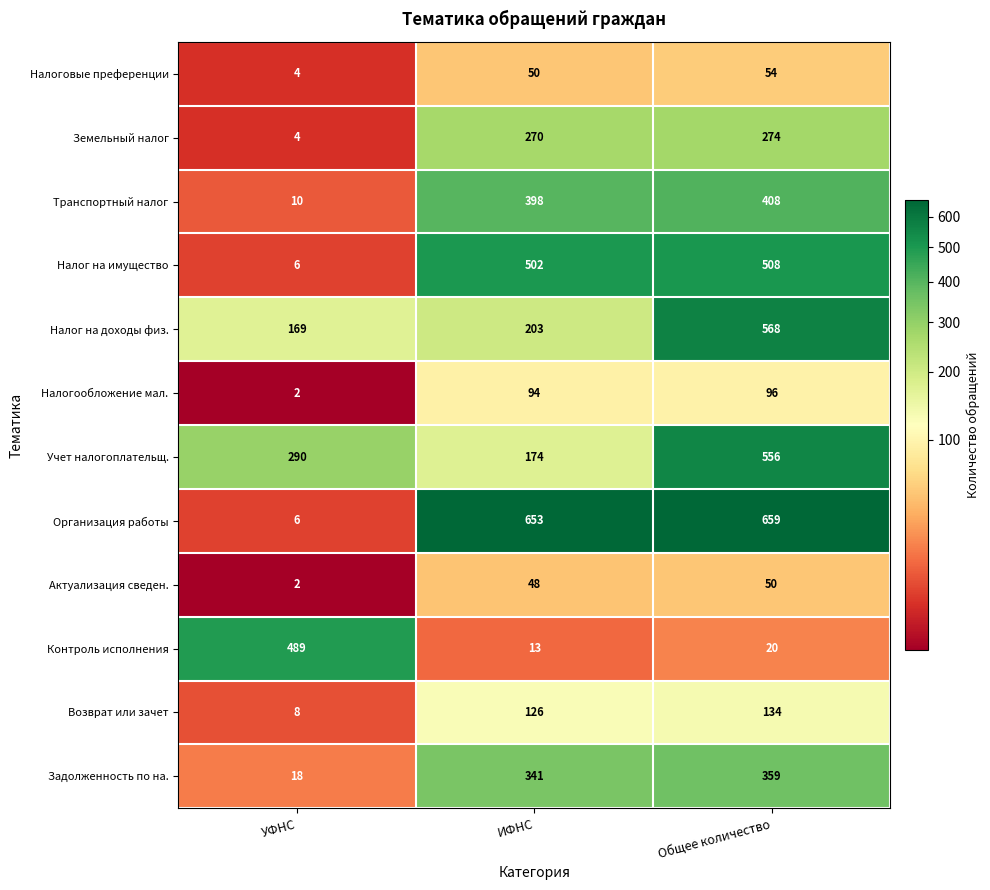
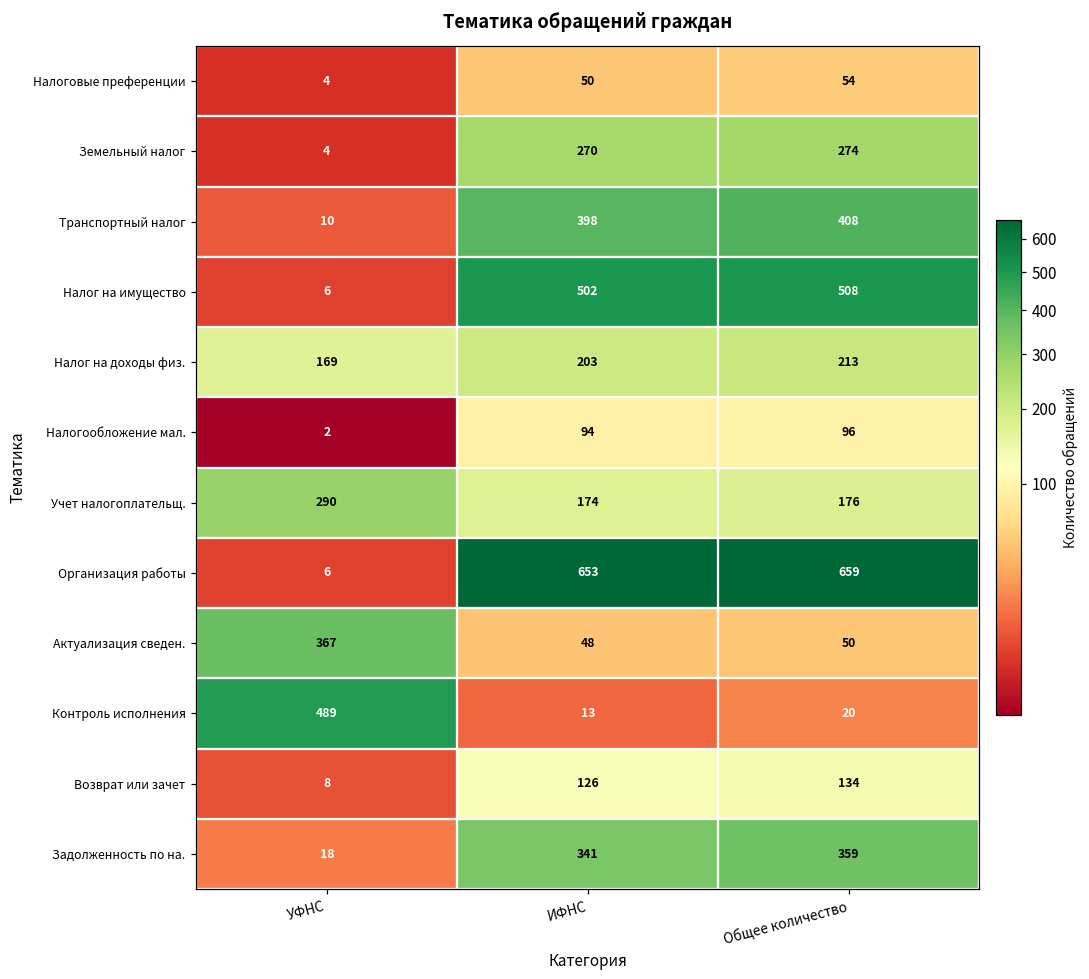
  {
    "Налоговые преференции": {
      "УФНС": 4,
      "ИФНС": 50,
      "Общее количество": 54
    },
    "Земельный налог": {
      "УФНС": 4,
      "ИФНС": 270,
      "Общее количество": 274
    },
    "Транспортный налог": {
      "УФНС": 10,
      "ИФНС": 398,
      "Общее количество": 408
    },
    "Налог на имущество": {
      "УФНС": 6,
      "ИФНС": 502,
      "Общее количество": 508
    },
    "Налог на доходы физ.": {
      "УФНС": 169,
      "ИФНС": 203,
-     "Общее количество": 568
+     "Общее количество": 213
    },
    "Налогообложение мал.": {
      "УФНС": 2,
      "ИФНС": 94,
      "Общее количество": 96
    },
    "Учет налогоплательщ.": {
      "УФНС": 290,
      "ИФНС": 174,
-     "Общее количество": 556
+     "Общее количество": 176
    },
    "Организация работы": {
      "УФНС": 6,
      "ИФНС": 653,
      "Общее количество": 659
    },
    "Актуализация сведен.": {
-     "УФНС": 2,
+     "УФНС": 367,
      "ИФНС": 48,
      "Общее количество": 50
    },
    "Контроль исполнения": {
      "УФНС": 489,
      "ИФНС": 13,
      "Общее количество": 20
    },
    "Возврат или зачет": {
      "УФНС": 8,
      "ИФНС": 126,
      "Общее количество": 134
    },
    "Задолженность по на.": {
      "УФНС": 18,
      "ИФНС": 341,
      "Общее количество": 359
    }
  }
